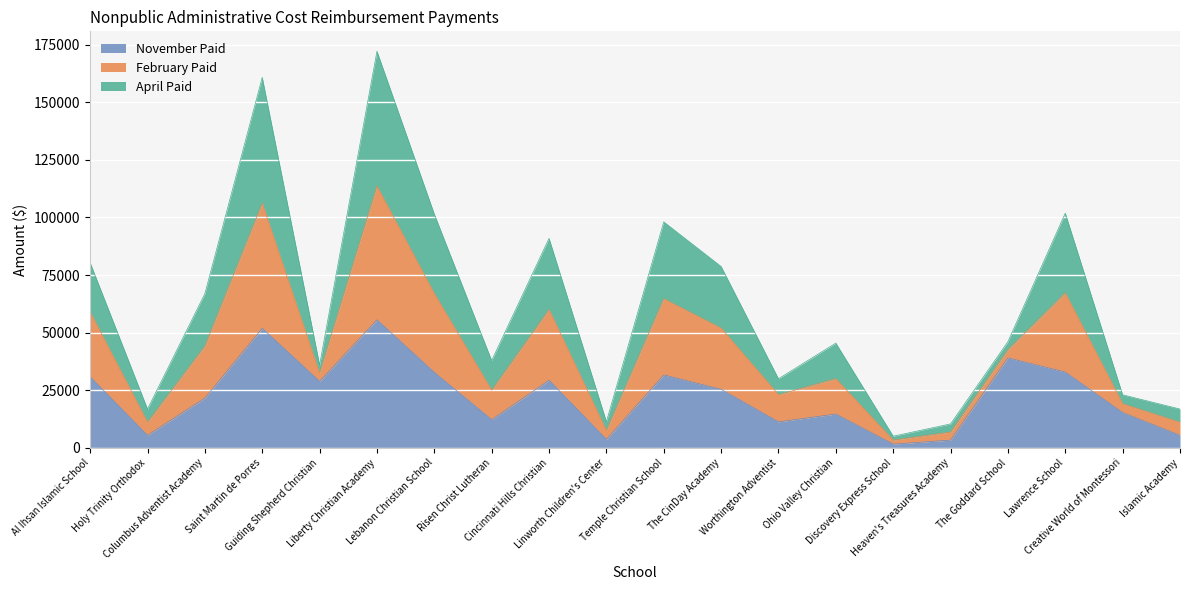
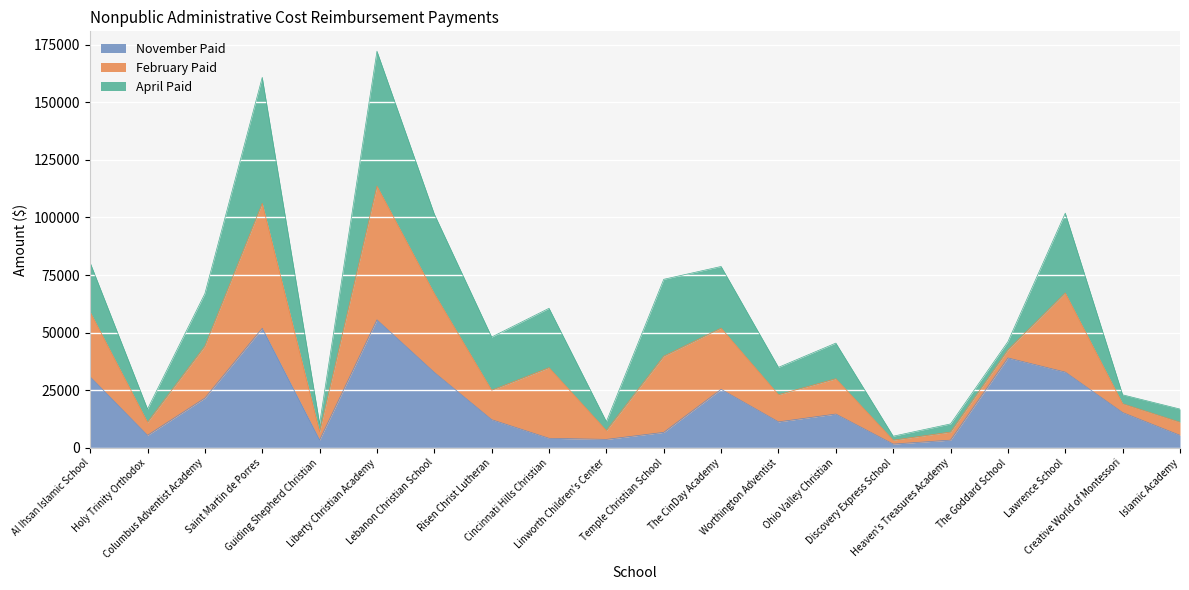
  {
    "November Paid": {
      "Al Ihsan Islamic School": 31000,
      "Holy Trinity Orthodox": 5000,
      "Columbus Adventist Academy": 22000,
      "Saint Martin de Porres": 52000,
-     "Guiding Shepherd Christian": 29000,
+     "Guiding Shepherd Christian": 3000,
      "Liberty Christian Academy": 56000,
      "Lebanon Christian School": 33000,
      "Risen Christ Lutheran": 12000,
-     "Cincinnati Hills Christian": 29000,
+     "Cincinnati Hills Christian": 4000,
      "Linworth Children's Center": 4000,
-     "Temple Christian School": 32000,
+     "Temple Christian School": 7000,
      "The CinDay Academy": 25000,
      "Worthington Adventist": 11000,
      "Ohio Valley Christian": 15000,
      "Discovery Express School": 2000,
      "Heaven's Treasures Academy": 3000,
      "The Goddard School": 39000,
      "Lawrence School": 33000,
      "Creative World of Montessori": 15000,
      "Islamic Academy": 5000
    },
    "February Paid": {
      "Al Ihsan Islamic School": 28000,
      "Holy Trinity Orthodox": 6000,
      "Columbus Adventist Academy": 23000,
      "Saint Martin de Porres": 54000,
      "Guiding Shepherd Christian": 4000,
      "Liberty Christian Academy": 58000,
      "Lebanon Christian School": 34000,
      "Risen Christ Lutheran": 13000,
      "Cincinnati Hills Christian": 31000,
      "Linworth Children's Center": 4000,
      "Temple Christian School": 33000,
      "The CinDay Academy": 27000,
      "Worthington Adventist": 12000,
      "Ohio Valley Christian": 15000,
      "Discovery Express School": 2000,
      "Heaven's Treasures Academy": 4000,
      "The Goddard School": 4000,
      "Lawrence School": 34000,
      "Creative World of Montessori": 4000,
      "Islamic Academy": 6000
    },
    "April Paid": {
      "Al Ihsan Islamic School": 21000,
      "Holy Trinity Orthodox": 6000,
      "Columbus Adventist Academy": 23000,
      "Saint Martin de Porres": 55000,
      "Guiding Shepherd Christian": 4000,
      "Liberty Christian Academy": 59000,
      "Lebanon Christian School": 34000,
-     "Risen Christ Lutheran": 13000,
-     "Cincinnati Hills Christian": 31000,
+     "Risen Christ Lutheran": 23000,
+     "Cincinnati Hills Christian": 26000,
      "Linworth Children's Center": 4000,
      "Temple Christian School": 33000,
      "The CinDay Academy": 27000,
-     "Worthington Adventist": 7000,
+     "Worthington Adventist": 12000,
      "Ohio Valley Christian": 15000,
      "Discovery Express School": 2000,
      "Heaven's Treasures Academy": 4000,
      "The Goddard School": 4000,
      "Lawrence School": 35000,
      "Creative World of Montessori": 4000,
      "Islamic Academy": 6000
    }
  }
